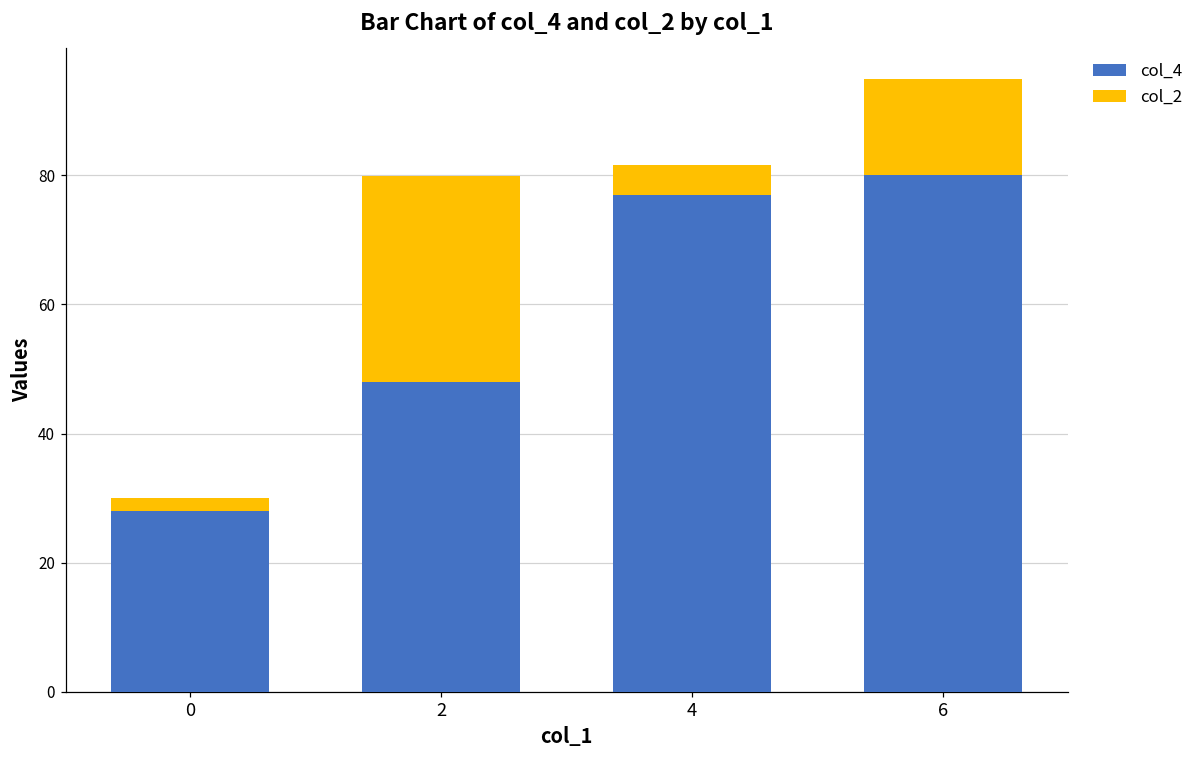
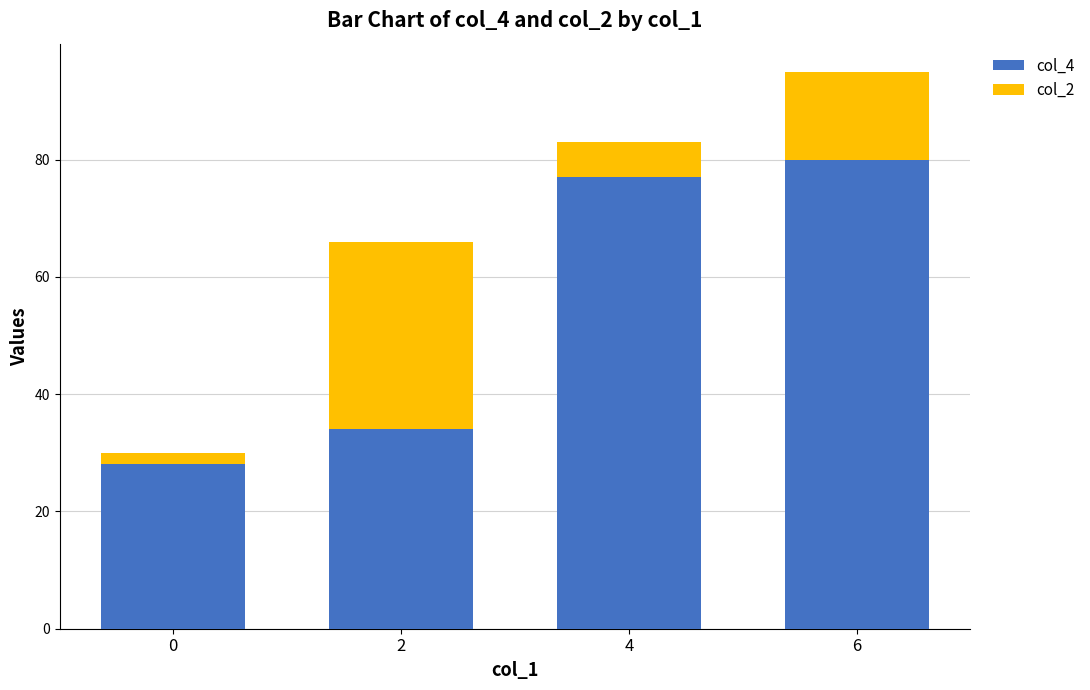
  {
    "col_4": {
      "0": 28,
-     "2": 48,
+     "2": 34,
      "4": 77,
      "6": 80
    },
    "col_2": {
      "0": 2,
      "2": 32,
-     "4": 5,
+     "4": 6,
      "6": 15
    }
  }
